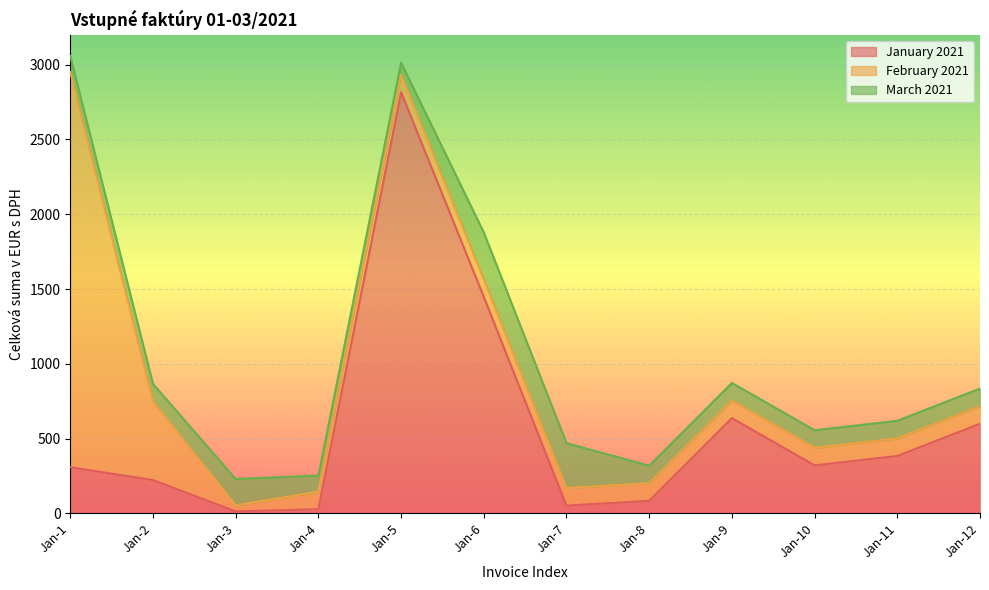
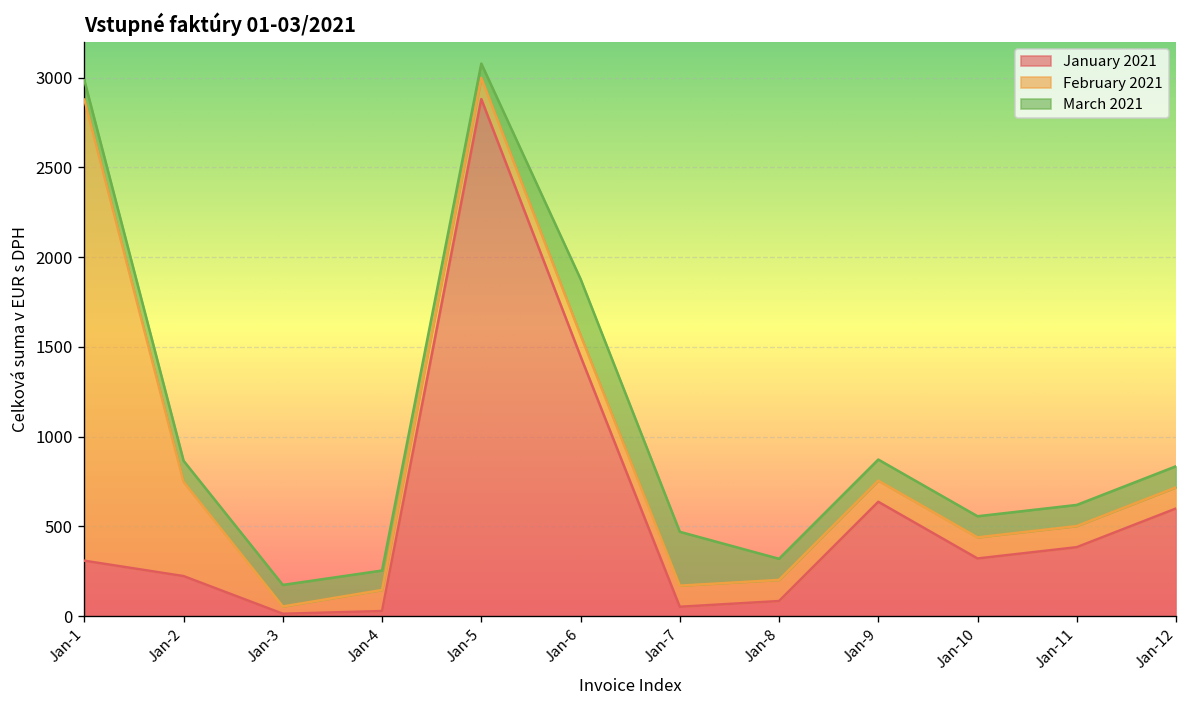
  {
    "January 2021": {
      "Jan-1": 310,
      "Jan-2": 220,
      "Jan-3": 10,
      "Jan-4": 30,
-     "Jan-5": 2820,
+     "Jan-5": 2880,
      "Jan-6": 1450,
      "Jan-7": 50,
      "Jan-8": 80,
      "Jan-9": 640,
      "Jan-10": 320,
      "Jan-11": 380,
      "Jan-12": 600
    },
    "February 2021": {
-     "Jan-1": 2640,
+     "Jan-1": 2570,
      "Jan-2": 520,
      "Jan-3": 40,
      "Jan-4": 120,
      "Jan-5": 120,
      "Jan-6": 120,
      "Jan-7": 120,
      "Jan-8": 120,
      "Jan-9": 120,
      "Jan-10": 120,
      "Jan-11": 120,
      "Jan-12": 120
    },
    "March 2021": {
      "Jan-1": 110,
      "Jan-2": 120,
-     "Jan-3": 180,
+     "Jan-3": 120,
      "Jan-4": 110,
      "Jan-5": 80,
      "Jan-6": 310,
      "Jan-7": 300,
      "Jan-8": 120,
      "Jan-9": 120,
      "Jan-10": 120,
      "Jan-11": 120,
      "Jan-12": 120
    }
  }
